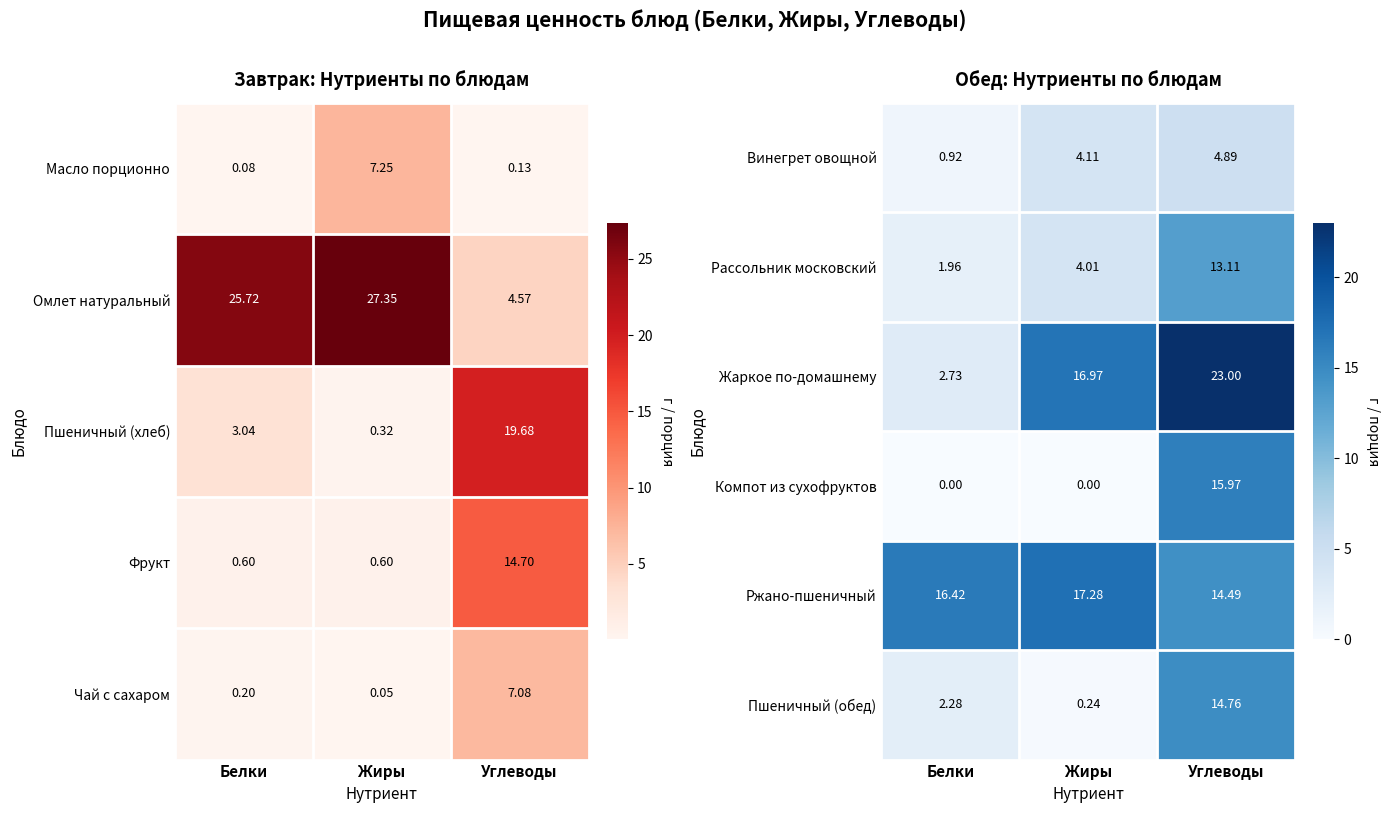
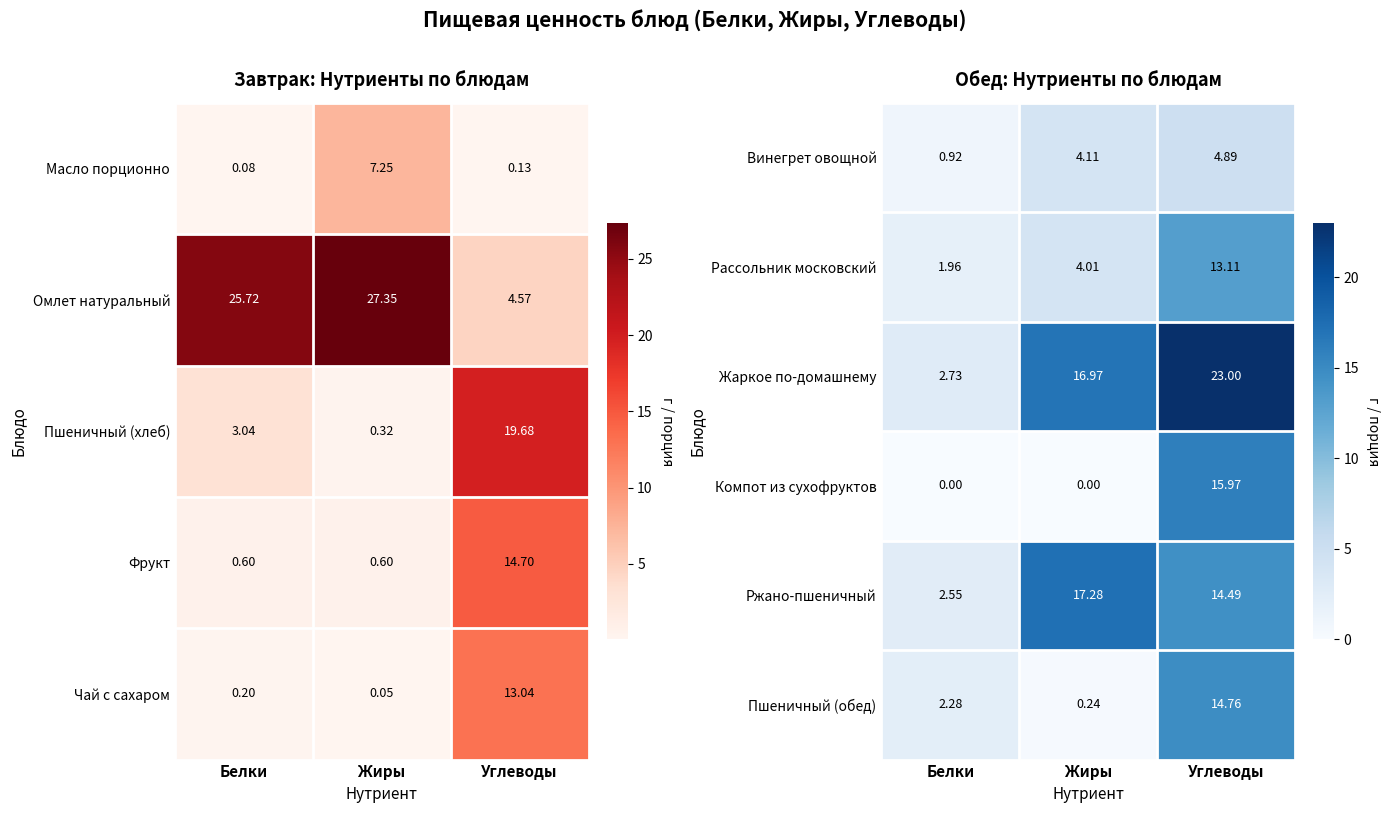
  {
    "Завтрак: Нутриенты по блюдам": {
      "Масло порционно": {
        "Белки": 0.08,
        "Жиры": 7.25,
        "Углеводы": 0.13
      },
      "Омлет натуральный": {
        "Белки": 25.72,
        "Жиры": 27.35,
        "Углеводы": 4.57
      },
      "Пшеничный (хлеб)": {
        "Белки": 3.04,
        "Жиры": 0.32,
        "Углеводы": 19.68
      },
      "Фрукт": {
        "Белки": 0.60,
        "Жиры": 0.60,
        "Углеводы": 14.70
      },
      "Чай с сахаром": {
        "Белки": 0.20,
        "Жиры": 0.05,
-       "Углеводы": 7.08
+       "Углеводы": 13.04
      }
    },
    "Обед: Нутриенты по блюдам": {
      "Винегрет овощной": {
        "Белки": 0.92,
        "Жиры": 4.11,
        "Углеводы": 4.89
      },
      "Рассольник московский": {
        "Белки": 1.96,
        "Жиры": 4.01,
        "Углеводы": 13.11
      },
      "Жаркое по-домашнему": {
        "Белки": 2.73,
        "Жиры": 16.97,
        "Углеводы": 23.00
      },
      "Компот из сухофруктов": {
        "Белки": 0.00,
        "Жиры": 0.00,
        "Углеводы": 15.97
      },
      "Ржано-пшеничный": {
-       "Белки": 16.42,
+       "Белки": 2.55,
        "Жиры": 17.28,
        "Углеводы": 14.49
      },
      "Пшеничный (обед)": {
        "Белки": 2.28,
        "Жиры": 0.24,
        "Углеводы": 14.76
      }
    }
  }
